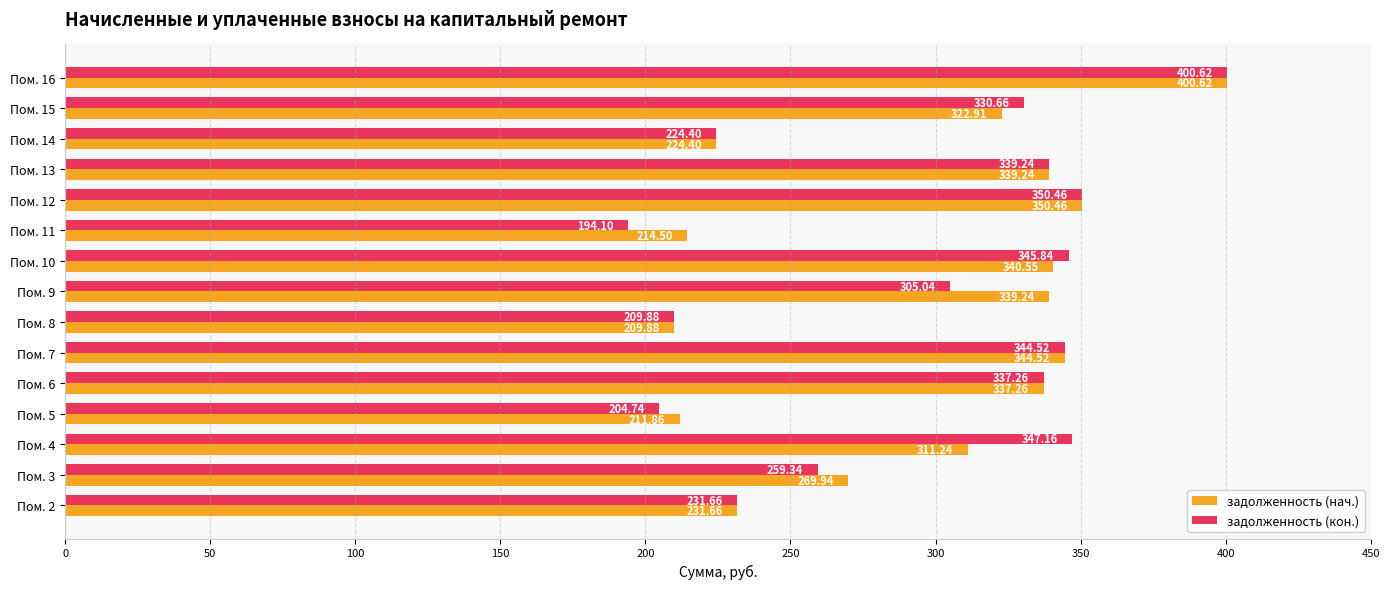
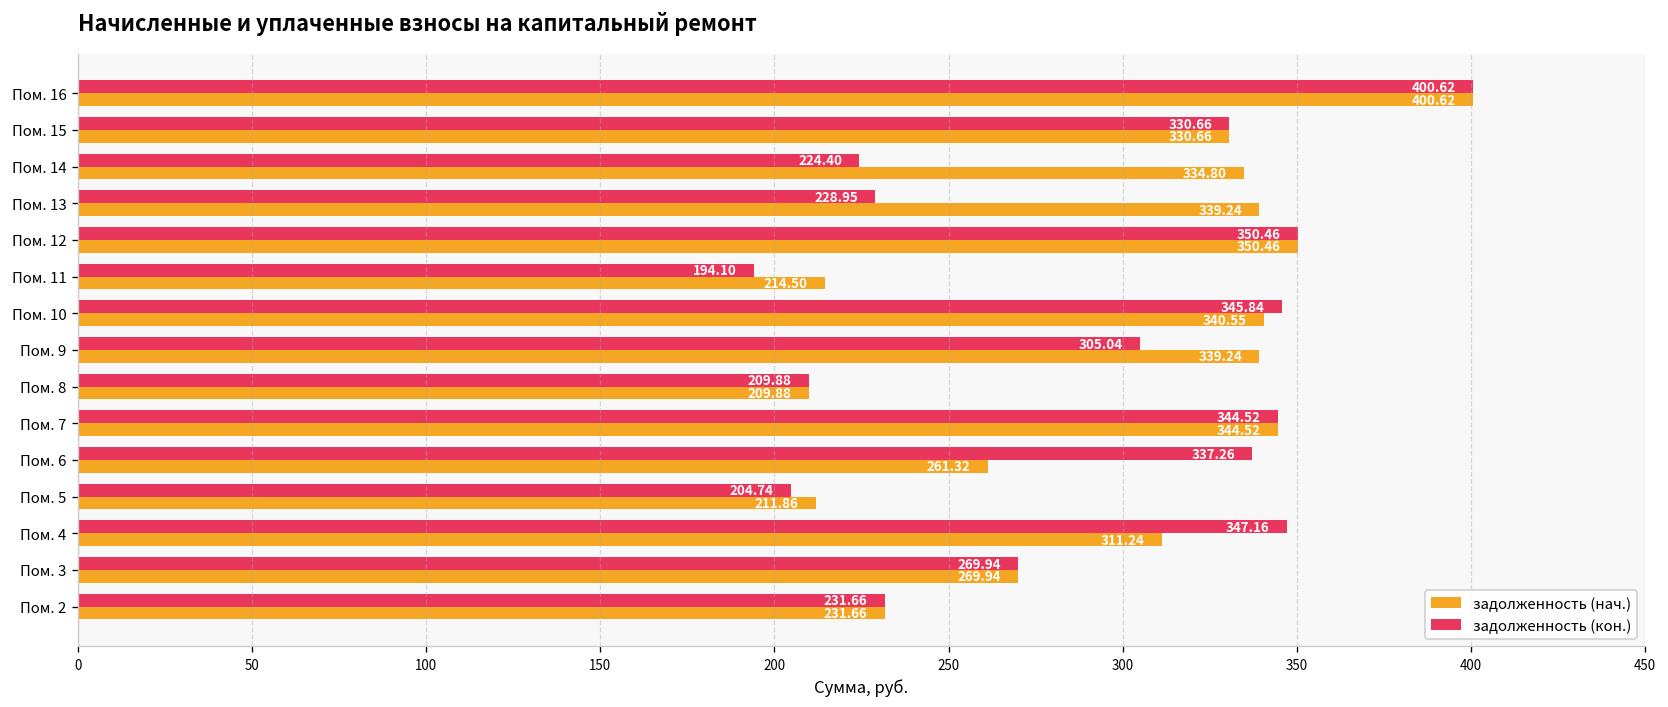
  {
    "задолженность (нач.)": {
-     "Пом. 15": 322.91,
-     "Пом. 14": 224.40,
+     "Пом. 15": 330.66,
+     "Пом. 14": 334.80,
      "Пом. 11": 214.50,
      "Пом. 10": 340.55,
      "Пом. 9": 339.24,
-     "Пом. 6": 337.26,
+     "Пом. 6": 261.32,
      "Пом. 5": 211.86,
      "Пом. 4": 311.24,
      "Пом. 3": 269.94
    },
    "задолженность (кон.)": {
      "Пом. 15": 330.66,
-     "Пом. 13": 339.24,
+     "Пом. 13": 228.95,
      "Пом. 11": 194.10,
      "Пом. 10": 345.84,
      "Пом. 9": 305.04,
      "Пом. 5": 204.74,
      "Пом. 4": 347.16,
-     "Пом. 3": 259.34
+     "Пом. 3": 269.94
    }
  }
